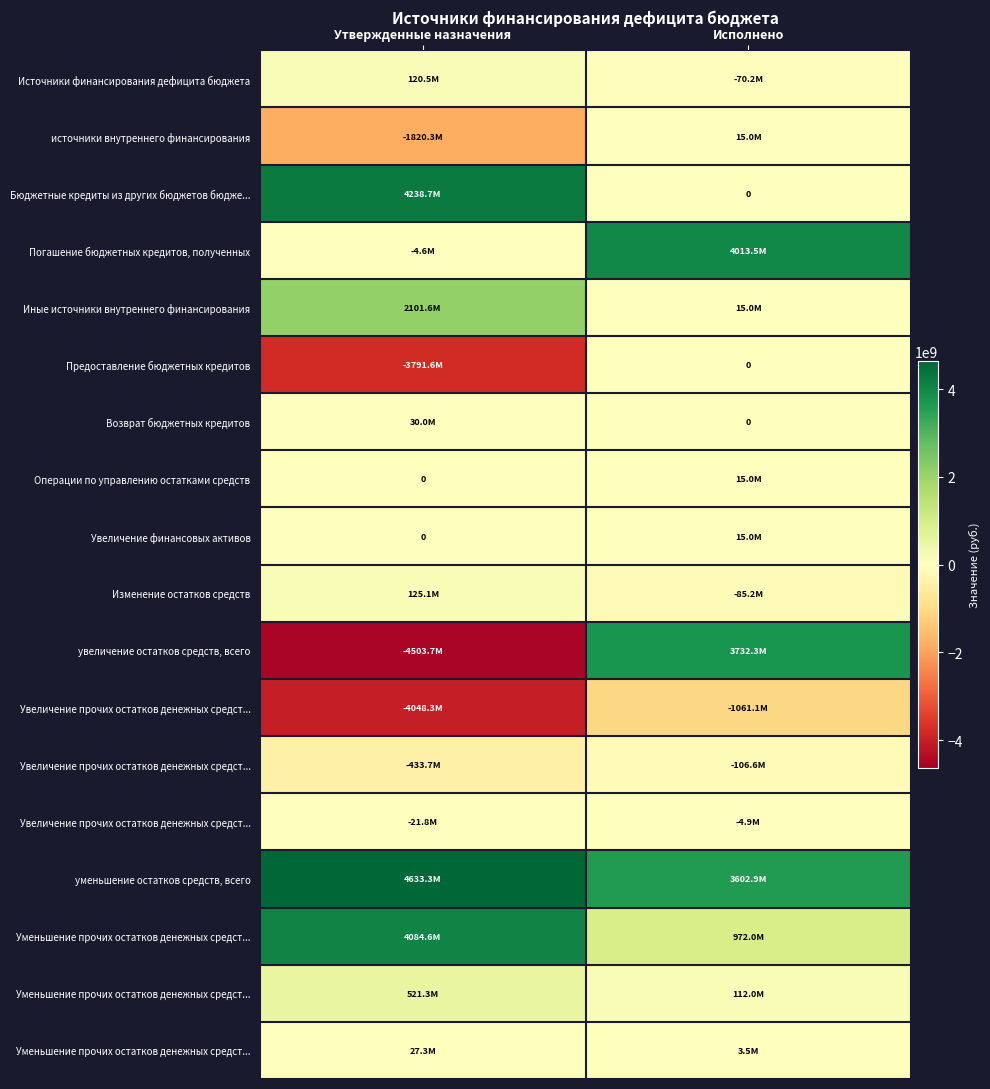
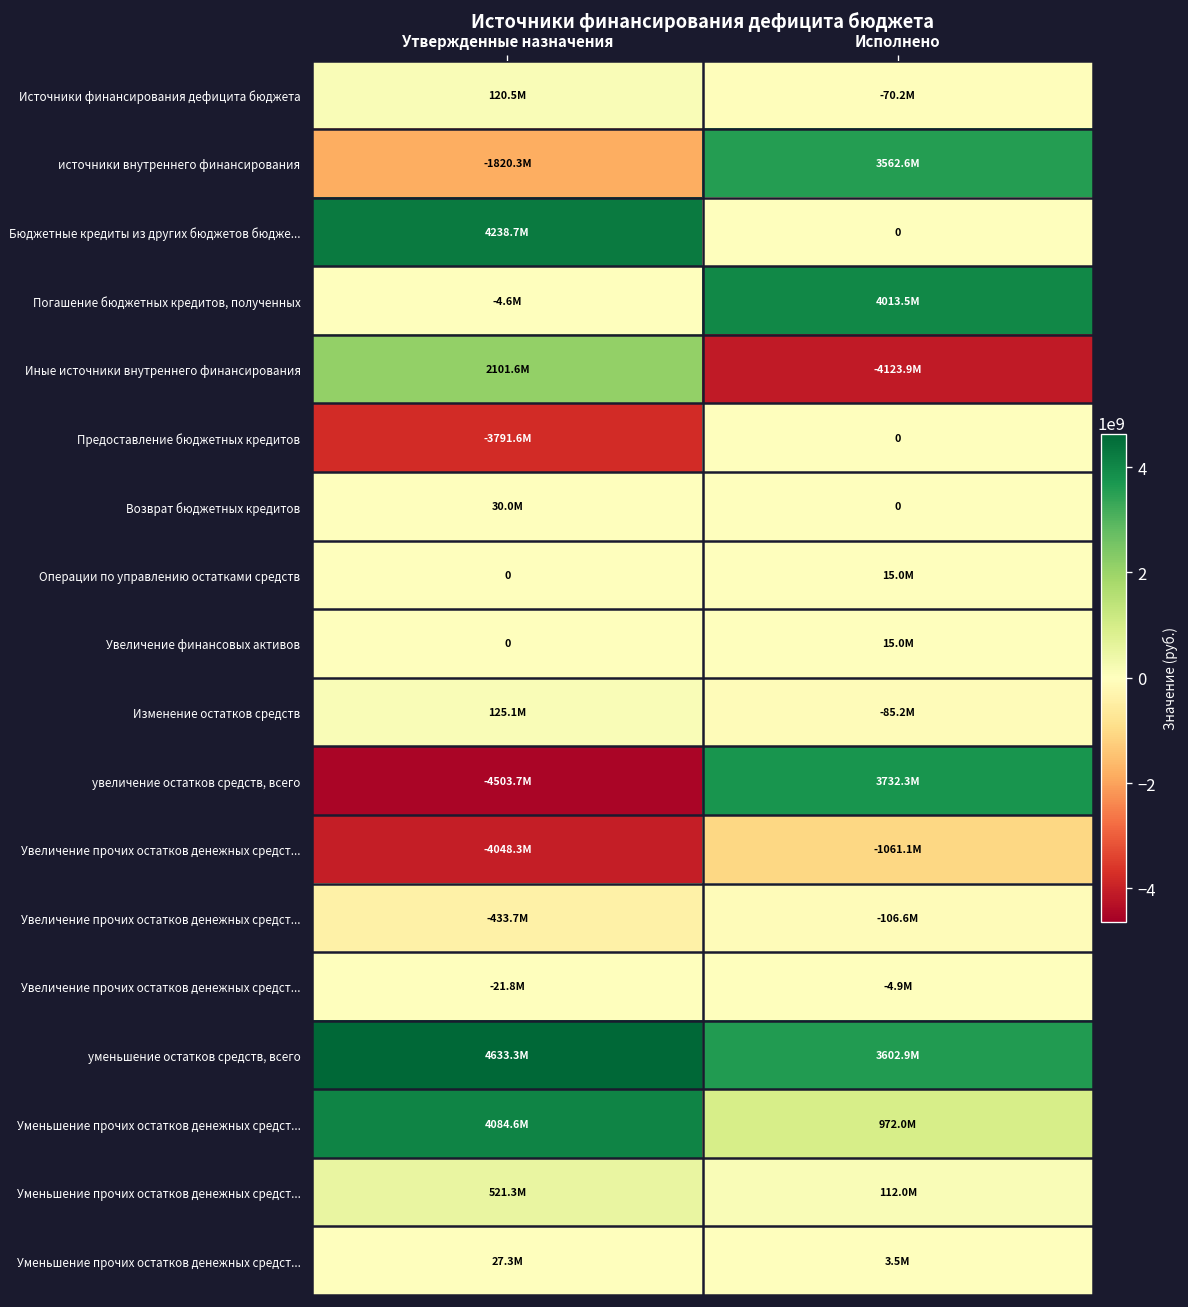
  {
    "Источники финансирования дефицита бюджета": {
      "Утвержденные назначения": "120.5M",
      "Исполнено": "-70.2M"
    },
    "источники внутреннего финансирования": {
      "Утвержденные назначения": "-1820.3M",
-     "Исполнено": "15.0M"
+     "Исполнено": "3562.6M"
    },
    "Бюджетные кредиты из других бюджетов бюдже...": {
      "Утвержденные назначения": "4238.7M",
      "Исполнено": "0"
    },
    "Погашение бюджетных кредитов, полученных": {
      "Утвержденные назначения": "-4.6M",
      "Исполнено": "4013.5M"
    },
    "Иные источники внутреннего финансирования": {
      "Утвержденные назначения": "2101.6M",
-     "Исполнено": "15.0M"
+     "Исполнено": "-4123.9M"
    },
    "Предоставление бюджетных кредитов": {
      "Утвержденные назначения": "-3791.6M",
      "Исполнено": "0"
    },
    "Возврат бюджетных кредитов": {
      "Утвержденные назначения": "30.0M",
      "Исполнено": "0"
    },
    "Операции по управлению остатками средств": {
      "Утвержденные назначения": "0",
      "Исполнено": "15.0M"
    },
    "Увеличение финансовых активов": {
      "Утвержденные назначения": "0",
      "Исполнено": "15.0M"
    },
    "Изменение остатков средств": {
      "Утвержденные назначения": "125.1M",
      "Исполнено": "-85.2M"
    },
    "увеличение остатков средств, всего": {
      "Утвержденные назначения": "-4503.7M",
      "Исполнено": "3732.3M"
    },
    "уменьшение остатков средств, всего": {
      "Утвержденные назначения": "4633.3M",
      "Исполнено": "3602.9M"
    }
  }
